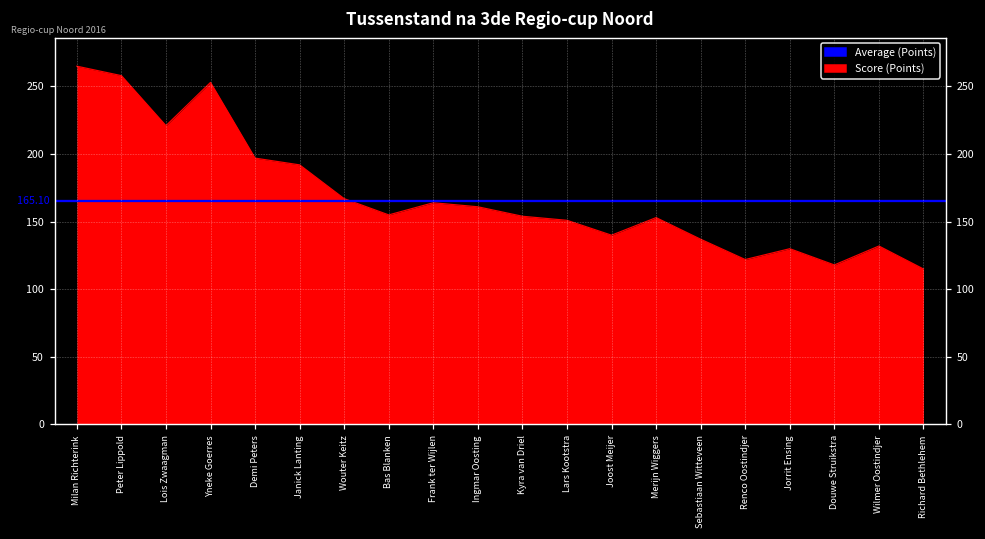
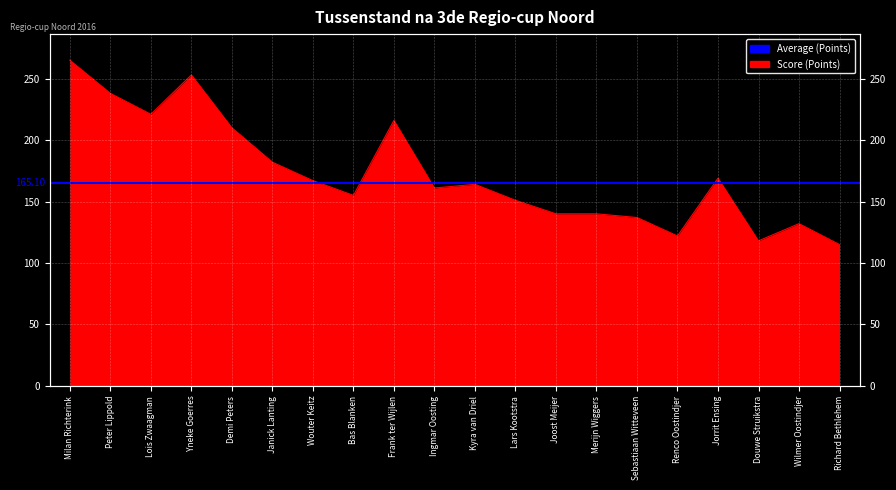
  {
    "Milan Richterink": 265,
-   "Peter Lippold": 258,
+   "Peter Lippold": 238,
    "Lois Zwaagman": 221,
    "Yneke Goerres": 253,
-   "Demi Peters": 197,
-   "Janick Lanting": 192,
+   "Demi Peters": 210,
+   "Janick Lanting": 182,
    "Wouter Keitz": 167,
    "Bas Blanken": 155,
-   "Frank ter Wijlen": 164,
+   "Frank ter Wijlen": 216,
    "Ingmar Oosting": 161,
-   "Kyra van Driel": 154,
+   "Kyra van Driel": 164,
    "Lars Kootstra": 151,
    "Joost Meijer": 140,
-   "Merijn Wiggers": 153,
+   "Merijn Wiggers": 140,
    "Sebastiaan Witteveen": 137,
    "Renco Oostindjer": 122,
-   "Jorrit Ensing": 130,
+   "Jorrit Ensing": 169,
    "Douwe Struikstra": 118,
    "Wilmer Oostindjer": 132,
    "Richard Bethlehem": 115
  }
